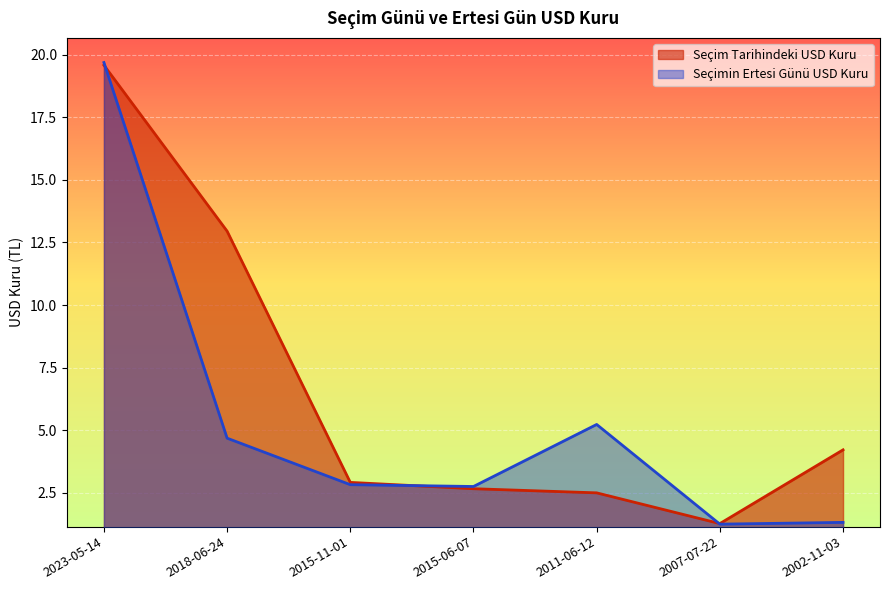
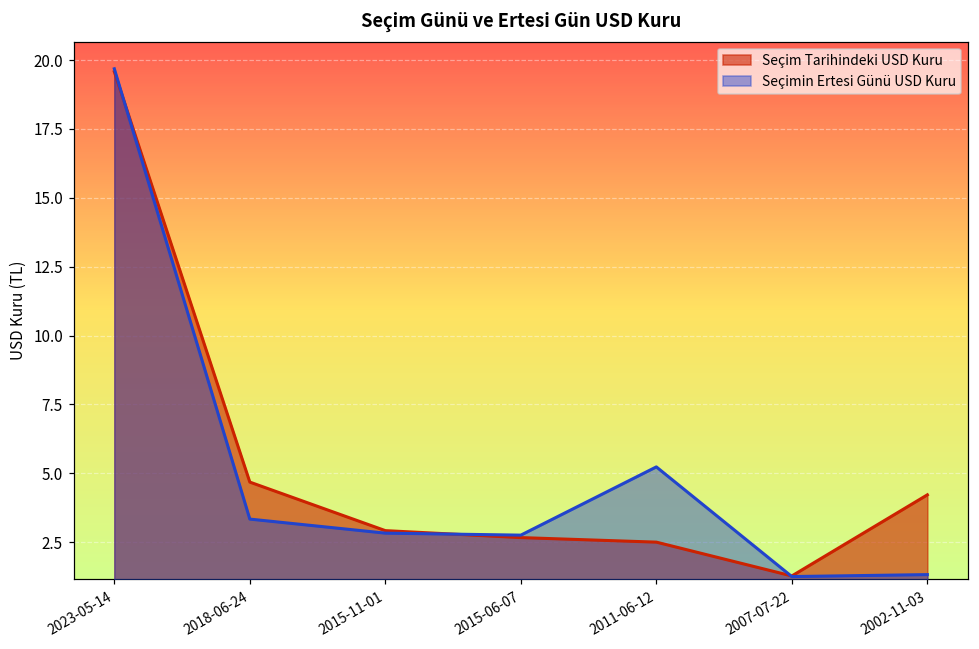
  {
    "Seçim Tarihindeki USD Kuru": {
      "2023-05-14": 19.6,
-     "2018-06-24": 12.9,
+     "2018-06-24": 4.7,
      "2011-06-12": 2.5,
      "2002-11-03": 4.2
    },
    "Seçimin Ertesi Günü USD Kuru": {
      "2023-05-14": 19.7,
-     "2018-06-24": 4.7,
+     "2018-06-24": 3.3,
      "2011-06-12": 5.2,
      "2002-11-03": 1.3
    }
  }
